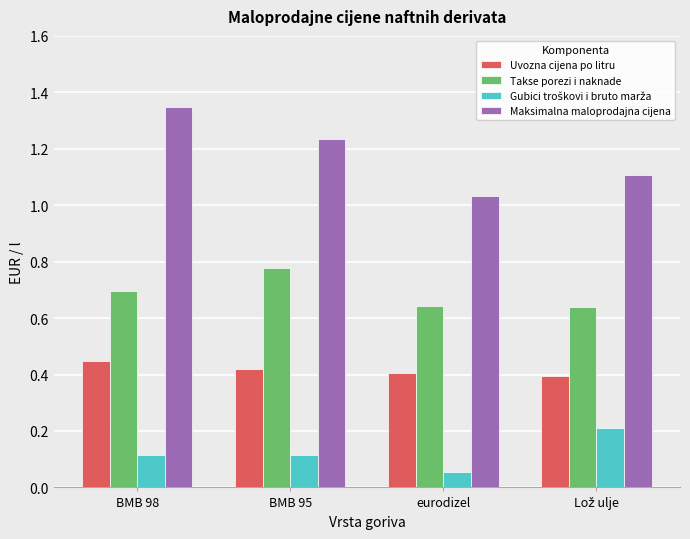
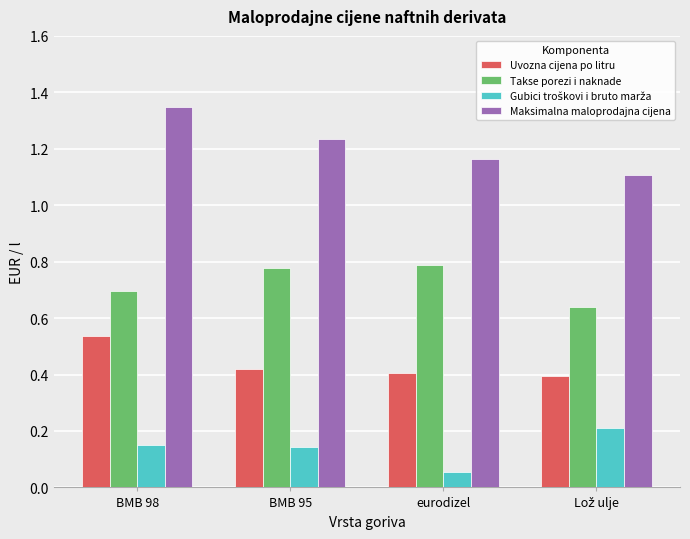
  {
    "Uvozna cijena po litru": {
-     "BMB 98": 0.45,
+     "BMB 98": 0.54,
      "BMB 95": 0.42,
      "eurodizel": 0.40,
      "Lož ulje": 0.39
    },
    "Takse porezi i naknade": {
      "BMB 98": 0.69,
      "BMB 95": 0.78,
-     "eurodizel": 0.64,
+     "eurodizel": 0.79,
      "Lož ulje": 0.64
    },
    "Gubici troškovi i bruto marža": {
-     "BMB 98": 0.12,
-     "BMB 95": 0.12,
+     "BMB 98": 0.15,
+     "BMB 95": 0.14,
      "eurodizel": 0.05,
      "Lož ulje": 0.21
    },
    "Maksimalna maloprodajna cijena": {
      "BMB 98": 1.35,
      "BMB 95": 1.23,
-     "eurodizel": 1.03,
+     "eurodizel": 1.16,
      "Lož ulje": 1.11
    }
  }
